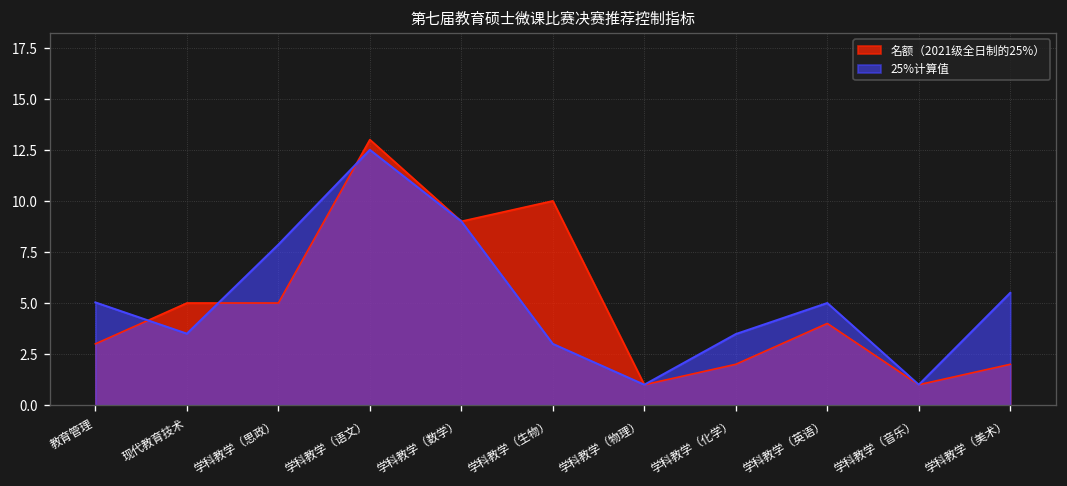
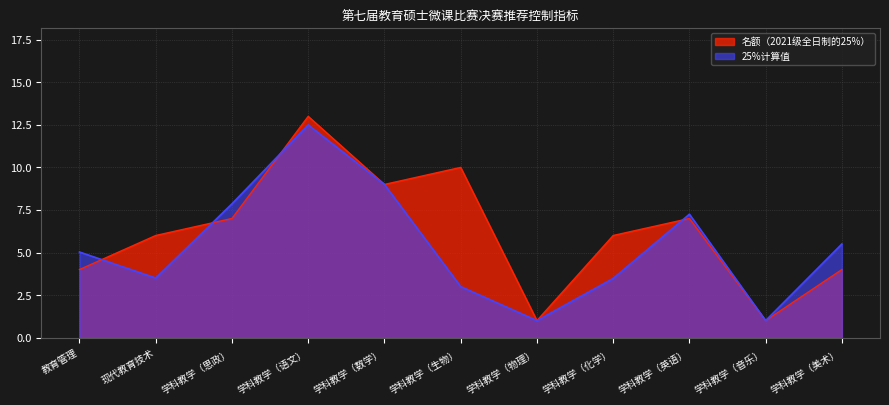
  {
    "名额（2021级全日制的25%）": {
-     "教育管理": 3,
-     "现代教育技术": 5,
-     "学科教学（思政）": 5,
+     "教育管理": 4,
+     "现代教育技术": 6,
+     "学科教学（思政）": 7,
      "学科教学（语文）": 13,
      "学科教学（生物）": 10,
-     "学科教学（化学）": 2,
-     "学科教学（英语）": 4,
-     "学科教学（美术）": 2
+     "学科教学（化学）": 6,
+     "学科教学（英语）": 7,
+     "学科教学（美术）": 4
    },
    "25%计算值": {
      "教育管理": 5.0,
      "现代教育技术": 3.5,
      "学科教学（思政）": 7.9,
      "学科教学（语文）": 12.5,
      "学科教学（生物）": 3.0,
      "学科教学（化学）": 3.5,
-     "学科教学（英语）": 5.0,
+     "学科教学（英语）": 7.3,
      "学科教学（美术）": 5.5
    }
  }
